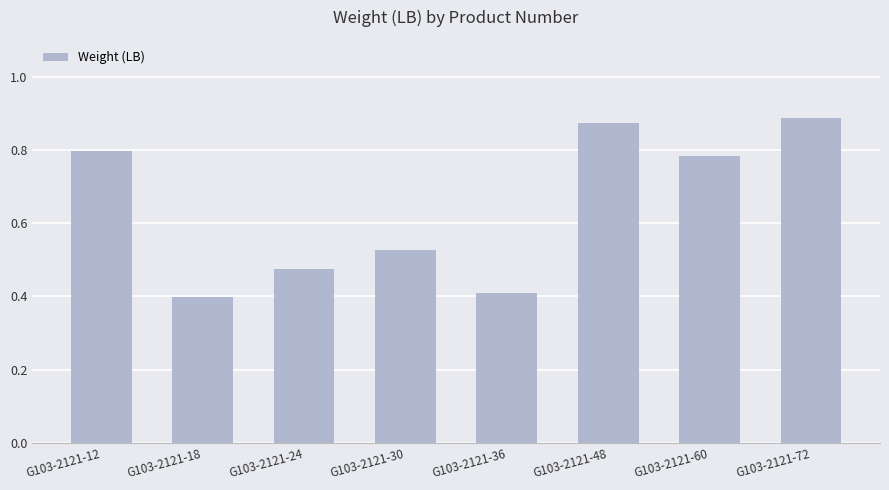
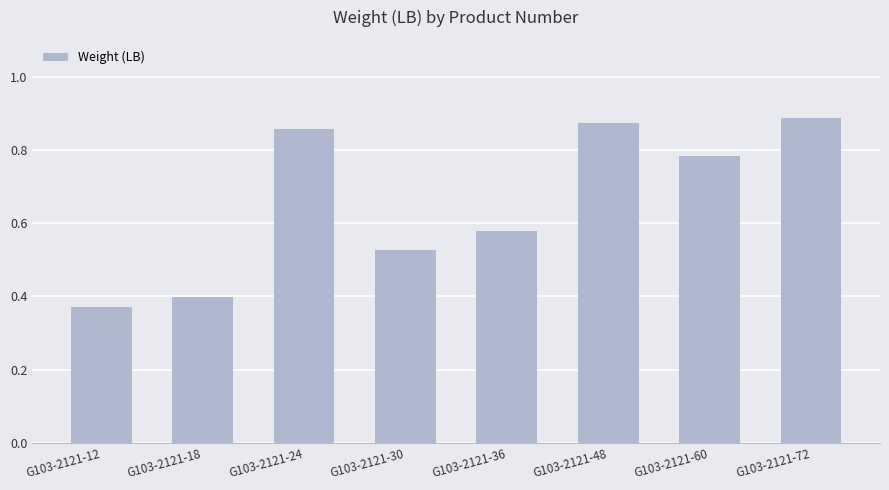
  {
-   "G103-2121-12": 0.80,
+   "G103-2121-12": 0.37,
    "G103-2121-18": 0.40,
-   "G103-2121-24": 0.48,
+   "G103-2121-24": 0.86,
    "G103-2121-30": 0.53,
-   "G103-2121-36": 0.41,
+   "G103-2121-36": 0.58,
    "G103-2121-48": 0.87,
    "G103-2121-60": 0.78,
    "G103-2121-72": 0.89
  }
